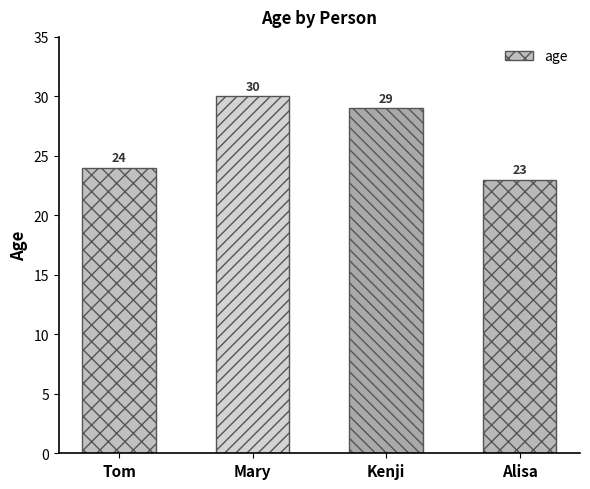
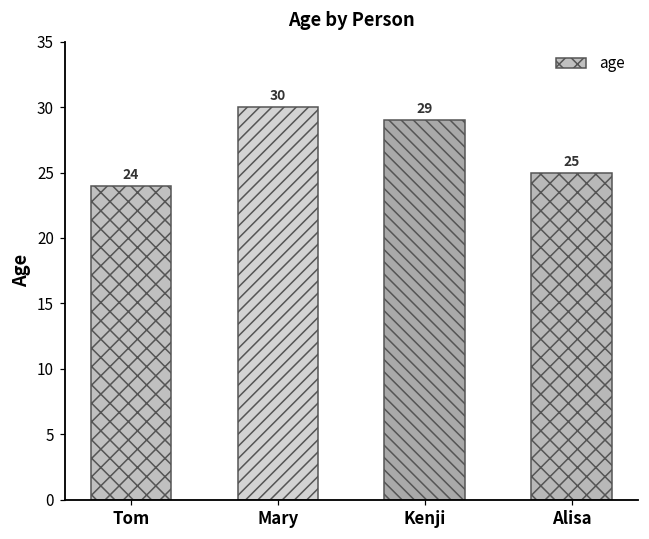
  {
    "Tom": 24,
    "Mary": 30,
    "Kenji": 29,
-   "Alisa": 23
+   "Alisa": 25
  }
